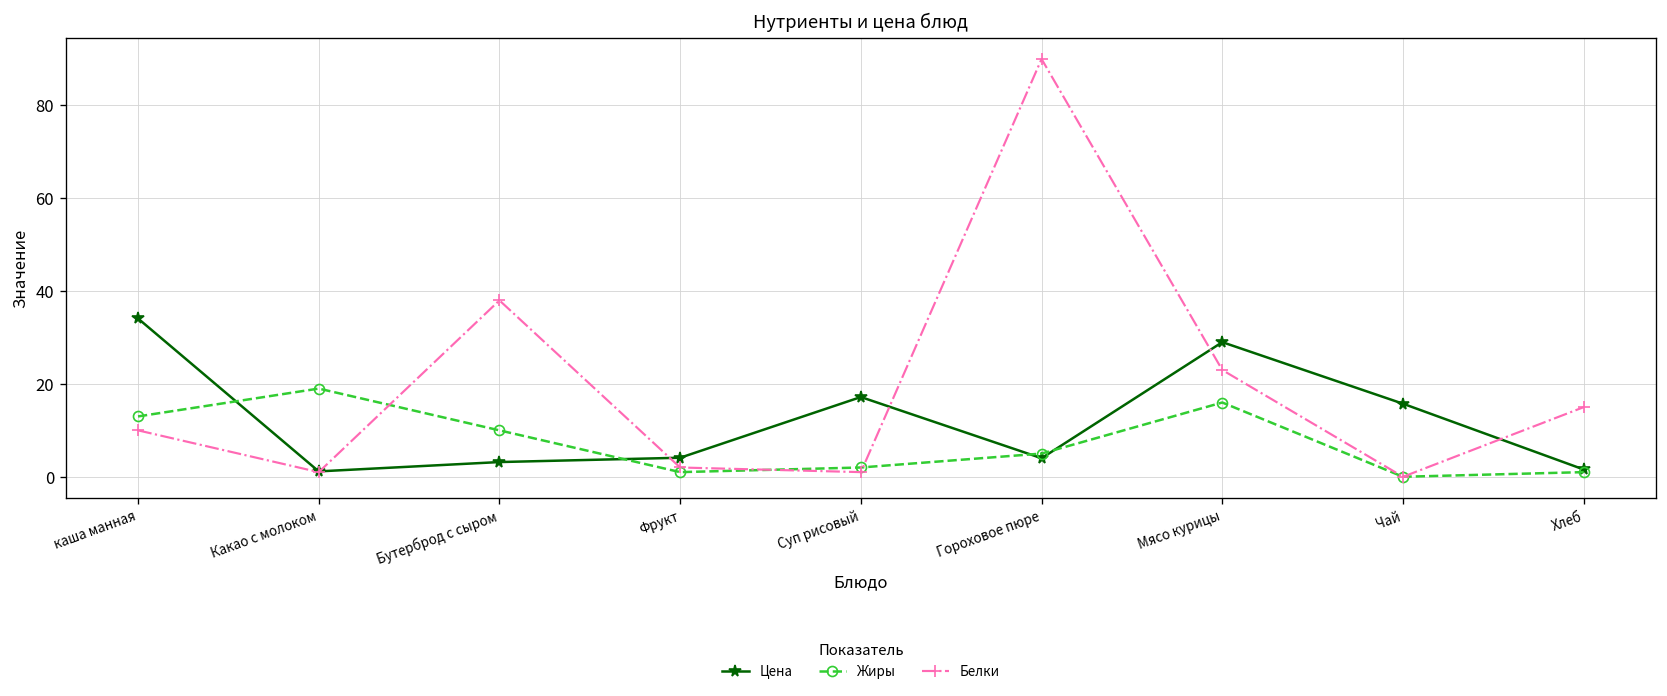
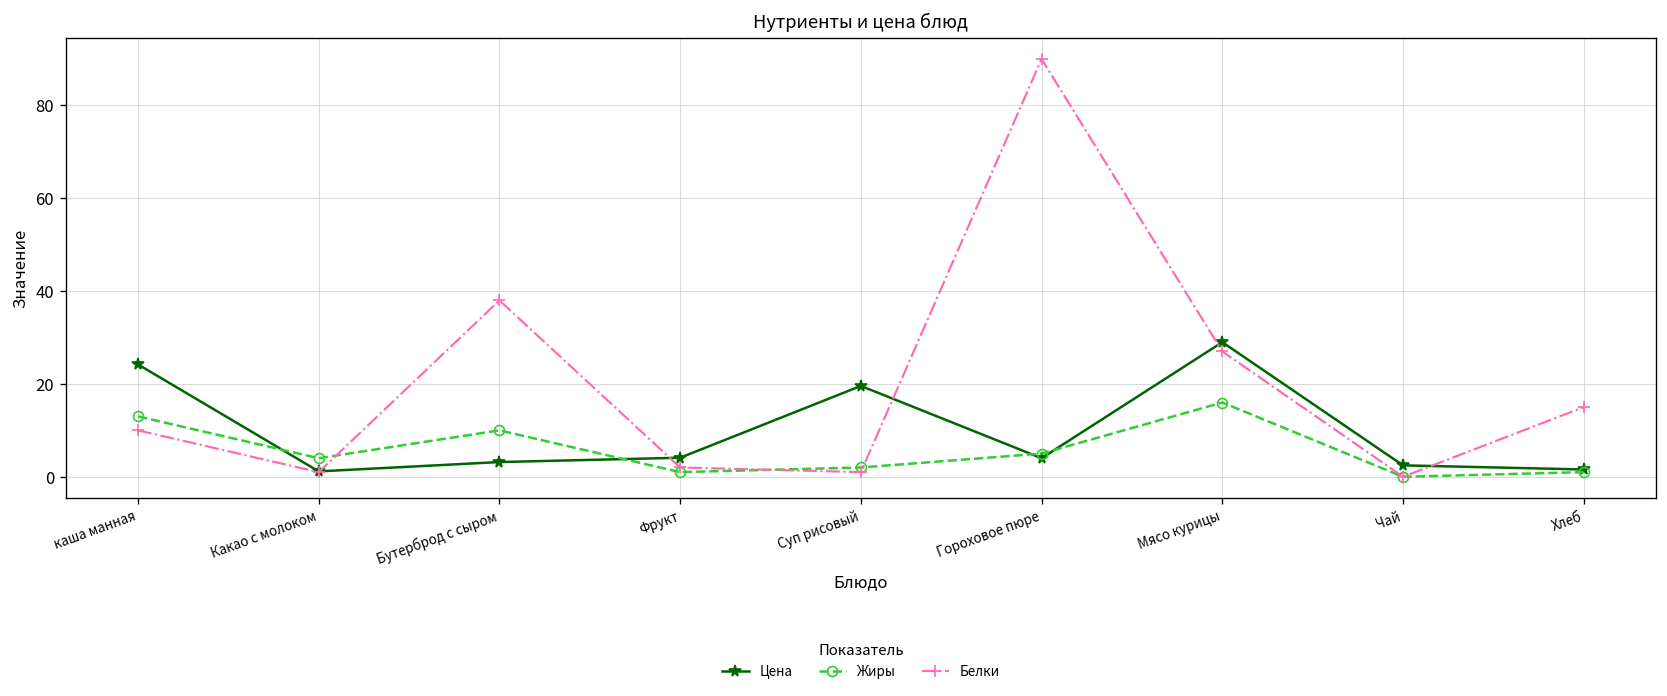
  {
    "Цена": {
-     "каша манная": 34,
+     "каша манная": 24,
      "Бутерброд с сыром": 3,
      "Фрукт": 4,
-     "Суп рисовый": 17,
+     "Суп рисовый": 20,
      "Гороховое пюре": 4,
      "Мясо курицы": 29,
-     "Чай": 16
+     "Чай": 2
    },
    "Жиры": {
      "каша манная": 13,
-     "Какао с молоком": 19,
+     "Какао с молоком": 4,
      "Бутерброд с сыром": 10,
      "Фрукт": 1,
      "Суп рисовый": 2,
      "Гороховое пюре": 5,
      "Мясо курицы": 16
    },
    "Белки": {
      "каша манная": 10,
      "Бутерброд с сыром": 38,
      "Фрукт": 2,
      "Суп рисовый": 1,
      "Гороховое пюре": 90,
-     "Мясо курицы": 23,
+     "Мясо курицы": 27,
      "Хлеб": 15
    }
  }
